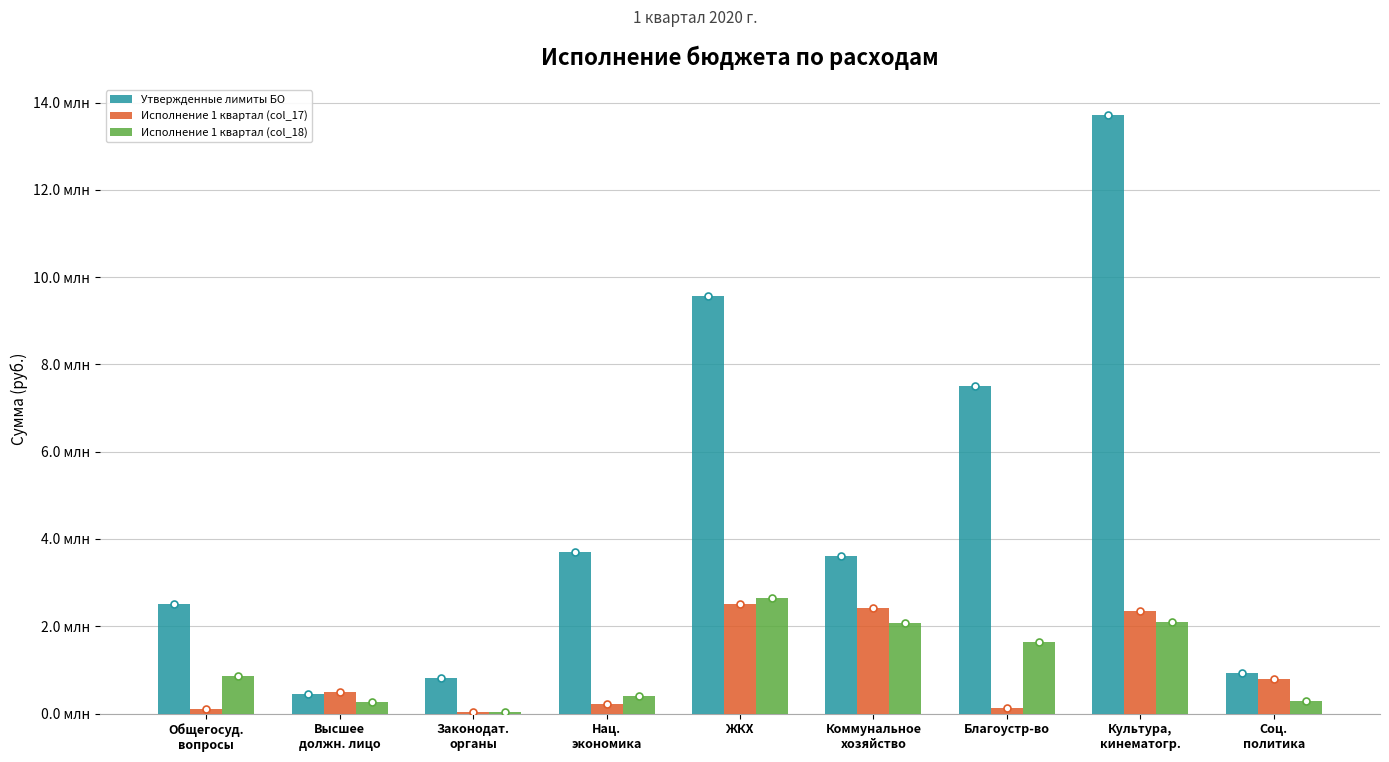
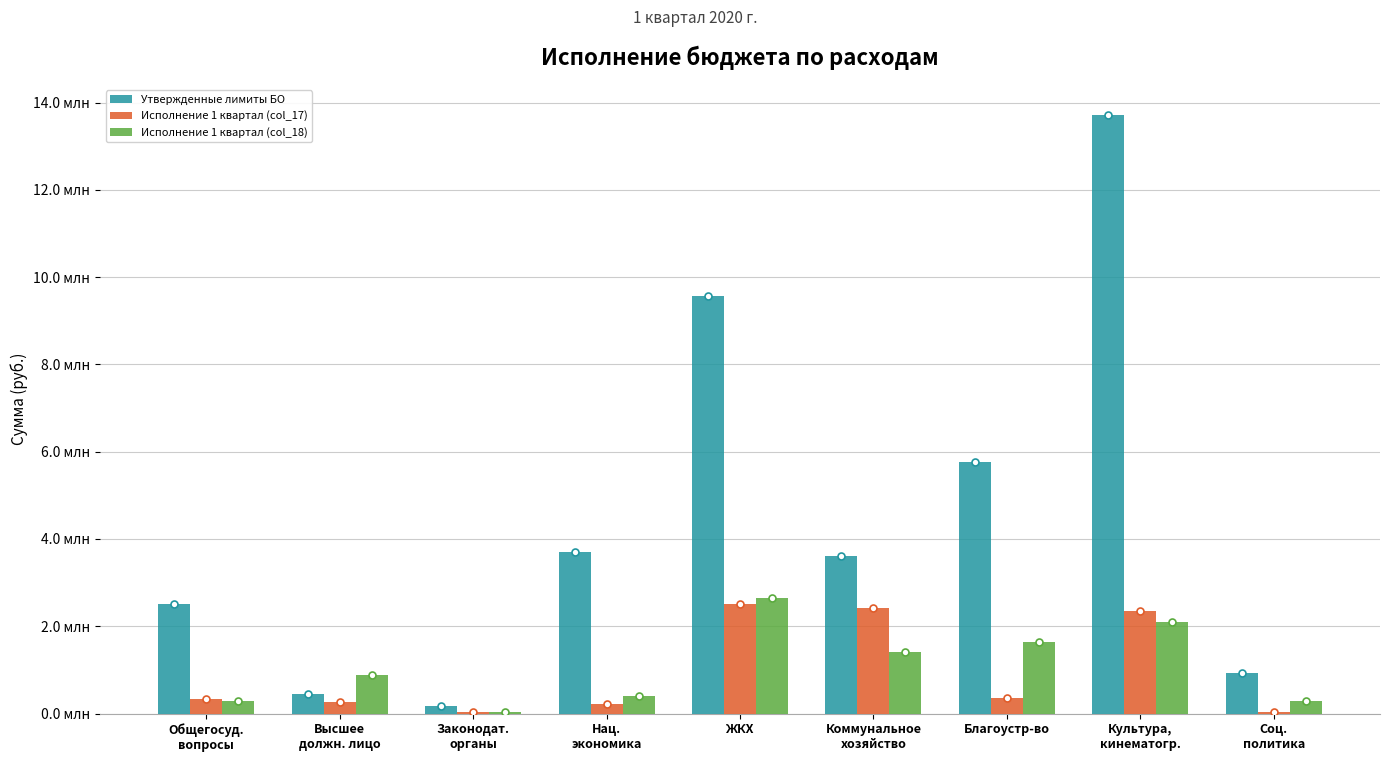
  {
    "Утвержденные лимиты БО": {
      "Общегосуд. вопросы": "2.5 млн",
      "Высшее должн. лицо": "0.5 млн",
-     "Законодат. органы": "0.8 млн",
+     "Законодат. органы": "0.2 млн",
      "Нац. экономика": "3.7 млн",
      "ЖКХ": "9.6 млн",
      "Коммунальное хозяйство": "3.6 млн",
-     "Благоустр-во": "7.5 млн",
+     "Благоустр-во": "5.8 млн",
      "Культура, кинематогр.": "13.7 млн",
      "Соц. политика": "0.9 млн"
    },
    "Исполнение 1 квартал (col_17)": {
-     "Общегосуд. вопросы": "0.1 млн",
-     "Высшее должн. лицо": "0.5 млн",
+     "Общегосуд. вопросы": "0.3 млн",
+     "Высшее должн. лицо": "0.3 млн",
      "Нац. экономика": "0.2 млн",
      "ЖКХ": "2.5 млн",
      "Коммунальное хозяйство": "2.4 млн",
-     "Благоустр-во": "0.1 млн",
+     "Благоустр-во": "0.4 млн",
      "Культура, кинематогр.": "2.3 млн",
-     "Соц. политика": "0.8 млн"
+     "Соц. политика": "0.0 млн"
    },
    "Исполнение 1 квартал (col_18)": {
-     "Общегосуд. вопросы": "0.8 млн",
-     "Высшее должн. лицо": "0.3 млн",
+     "Общегосуд. вопросы": "0.3 млн",
+     "Высшее должн. лицо": "0.9 млн",
      "Нац. экономика": "0.4 млн",
      "ЖКХ": "2.6 млн",
-     "Коммунальное хозяйство": "2.1 млн",
+     "Коммунальное хозяйство": "1.4 млн",
      "Благоустр-во": "1.6 млн",
      "Культура, кинематогр.": "2.1 млн",
      "Соц. политика": "0.3 млн"
    }
  }
